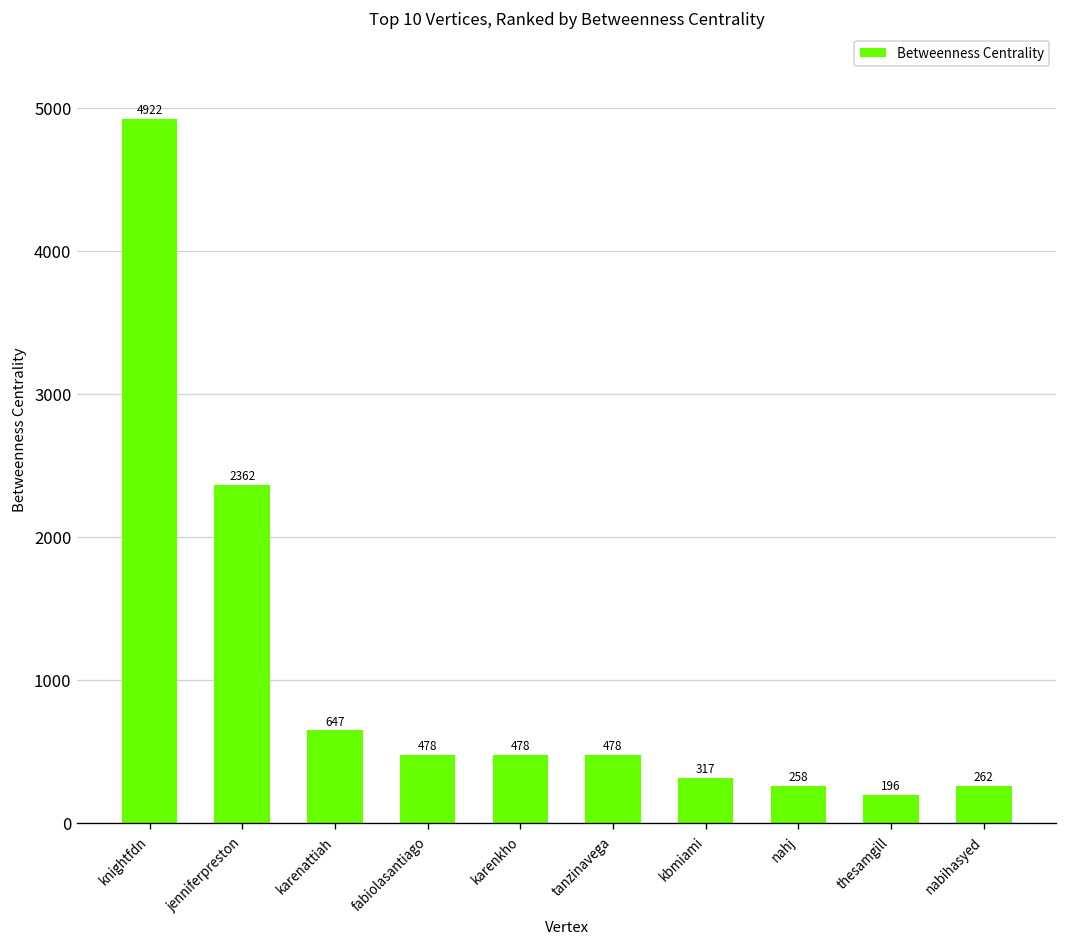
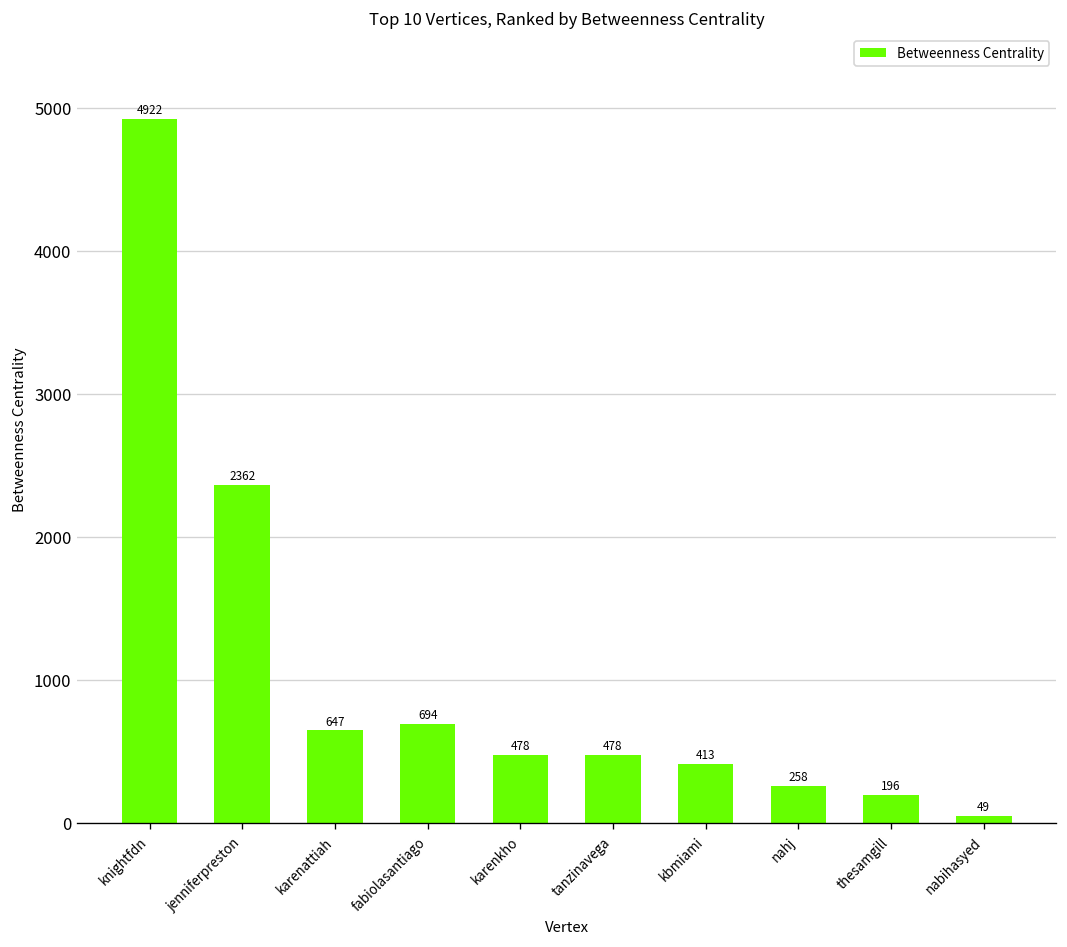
  {
    "knightfdn": 4922,
    "jenniferpreston": 2362,
    "karenattiah": 647,
-   "fabiolasantiago": 478,
+   "fabiolasantiago": 694,
    "karenkho": 478,
    "tanzinavega": 478,
-   "kbmiami": 317,
+   "kbmiami": 413,
    "nahj": 258,
    "thesamgill": 196,
-   "nabihasyed": 262
+   "nabihasyed": 49
  }
